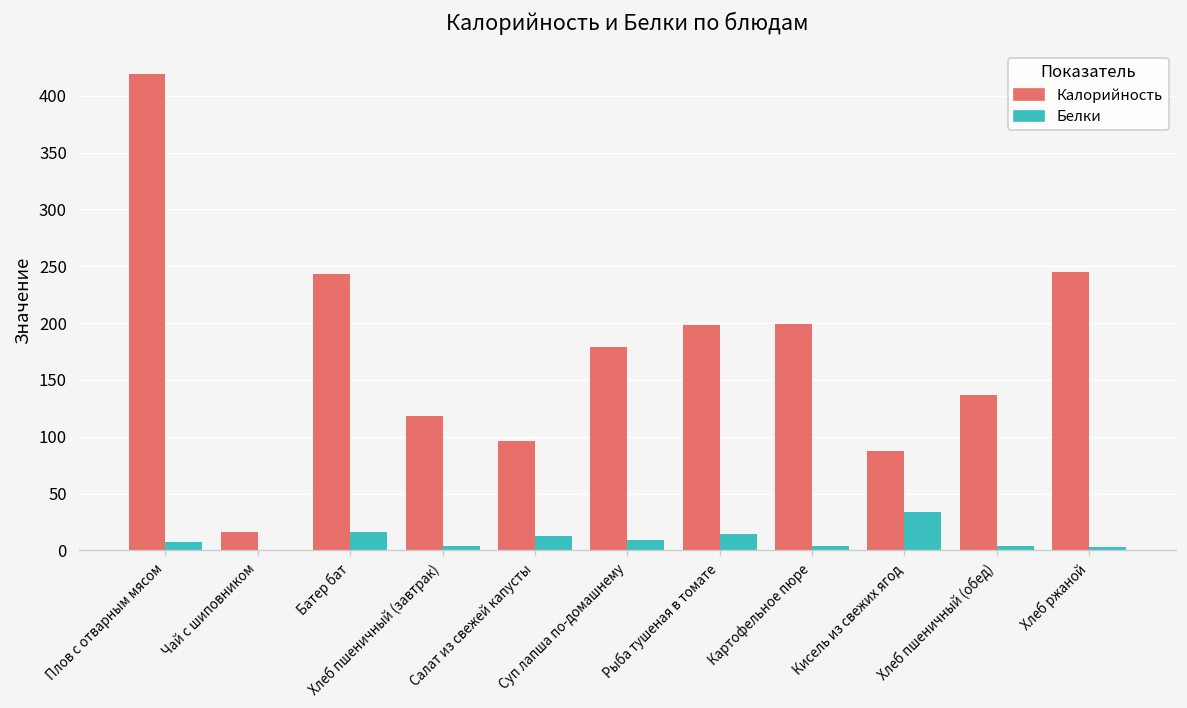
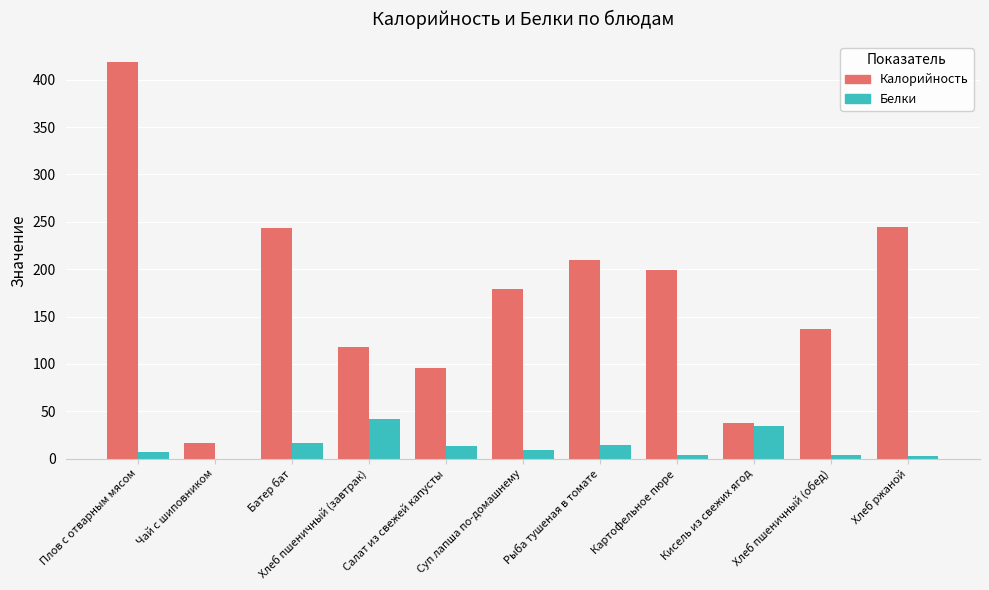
  {
    "Калорийность": {
      "Плов с отварным мясом": 420,
      "Чай с шиповником": 20,
      "Батер бат": 240,
      "Хлеб пшеничный (завтрак)": 120,
      "Салат из свежей капусты": 100,
      "Суп лапша по-домашнему": 180,
-     "Рыба тушеная в томате": 200,
+     "Рыба тушеная в томате": 210,
      "Картофельное пюре": 200,
-     "Кисель из свежих ягод": 90,
+     "Кисель из свежих ягод": 40,
      "Хлеб пшеничный (обед)": 140,
      "Хлеб ржаной": 250
    },
    "Белки": {
      "Плов с отварным мясом": 10,
      "Чай с шиповником": 0,
      "Батер бат": 20,
-     "Хлеб пшеничный (завтрак)": 0,
+     "Хлеб пшеничный (завтрак)": 40,
      "Салат из свежей капусты": 10,
      "Суп лапша по-домашнему": 10,
      "Рыба тушеная в томате": 10,
      "Картофельное пюре": 0,
      "Кисель из свежих ягод": 30,
      "Хлеб пшеничный (обед)": 0,
      "Хлеб ржаной": 0
    }
  }
